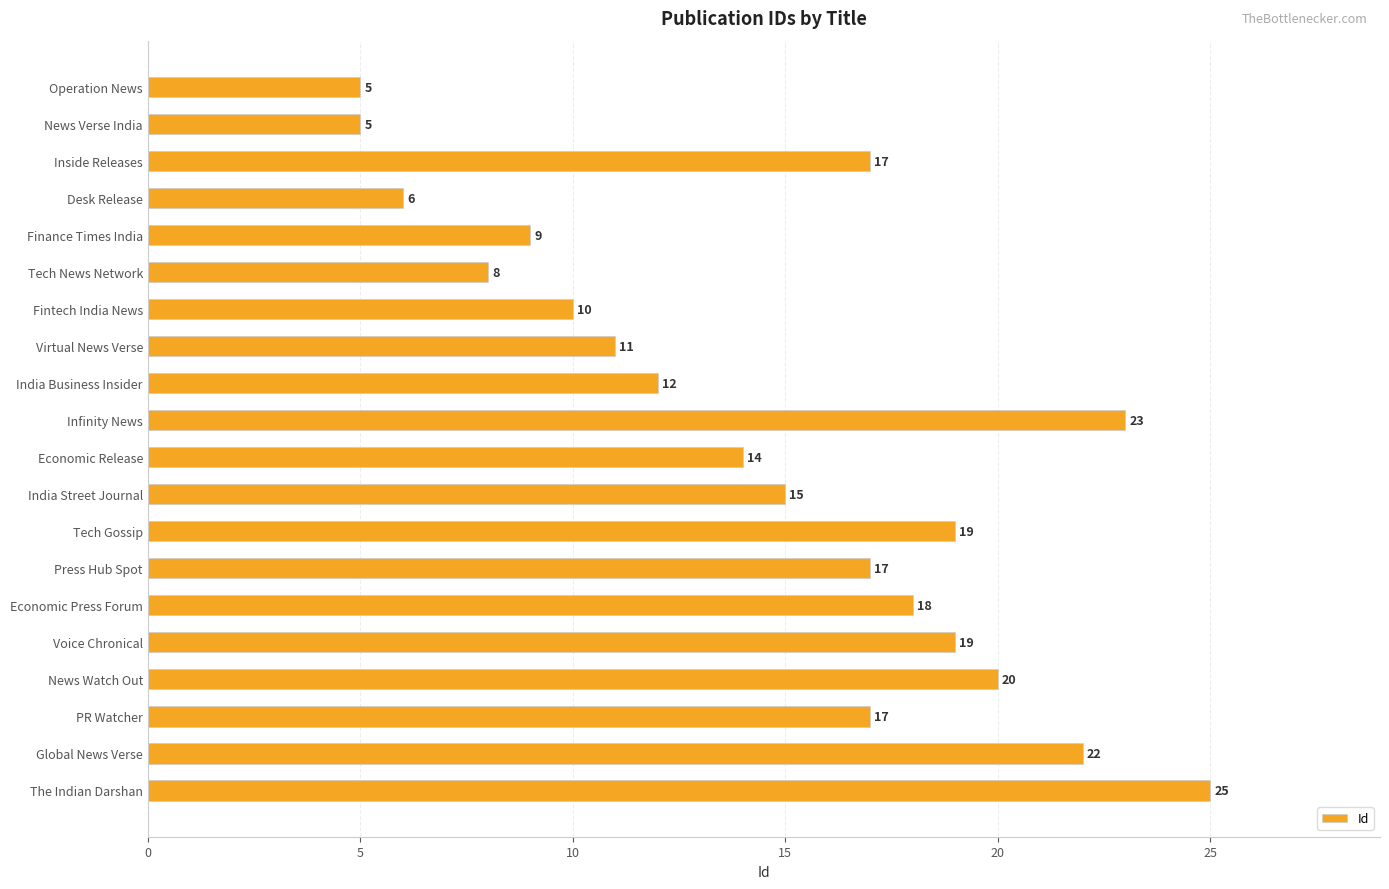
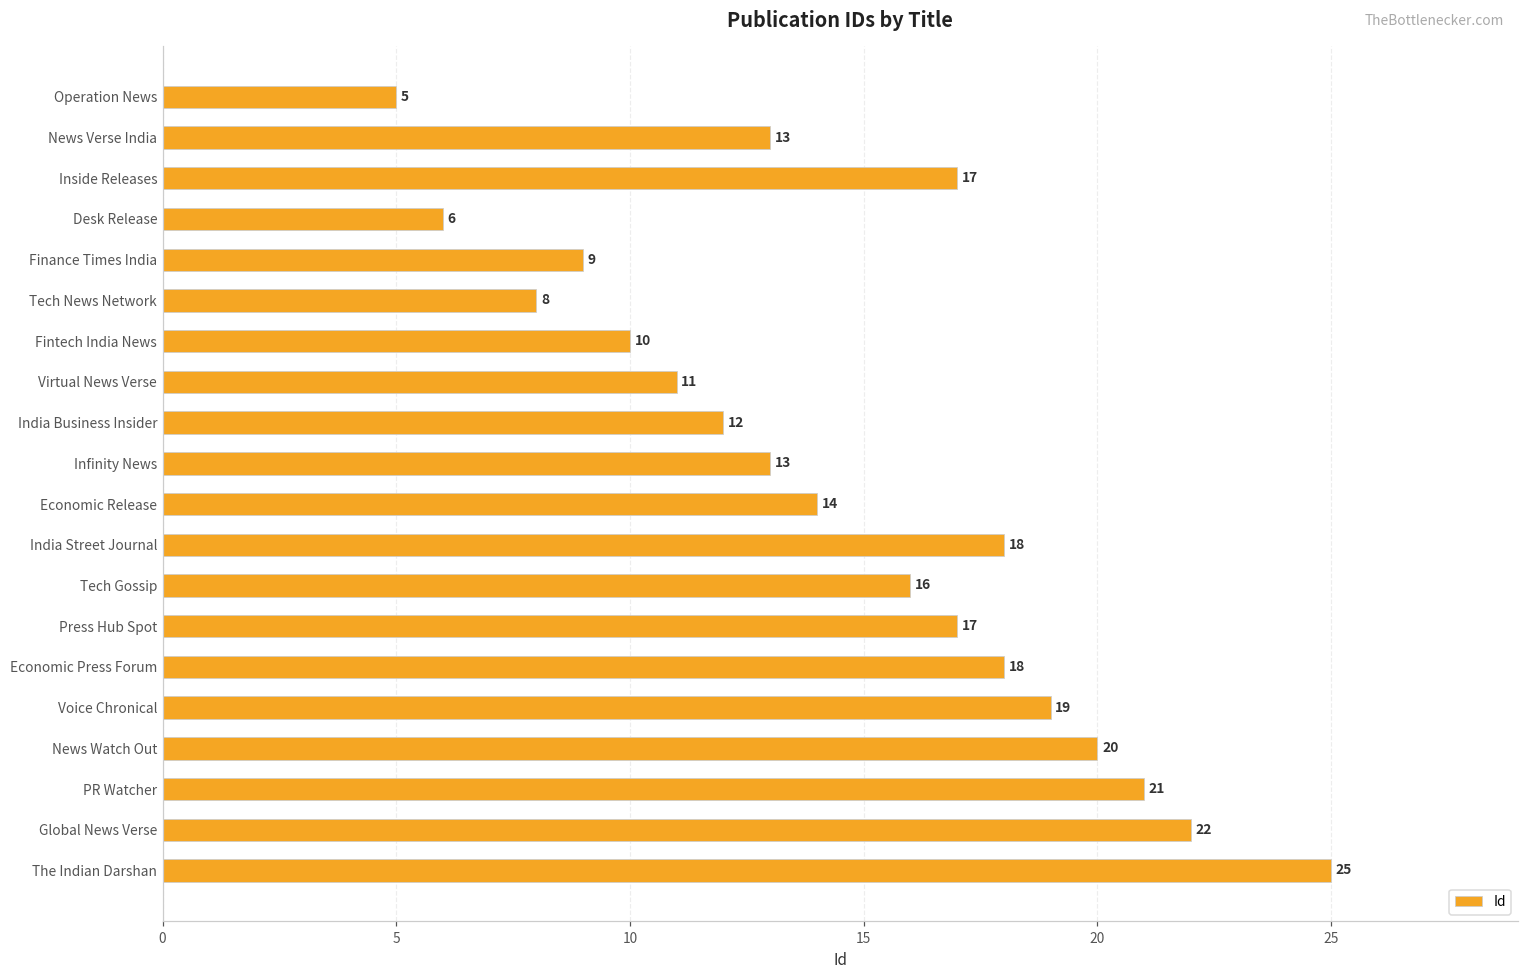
  {
    "Operation News": 5,
-   "News Verse India": 5,
+   "News Verse India": 13,
    "Inside Releases": 17,
    "Desk Release": 6,
    "Finance Times India": 9,
    "Tech News Network": 8,
    "Fintech India News": 10,
    "Virtual News Verse": 11,
    "India Business Insider": 12,
-   "Infinity News": 23,
+   "Infinity News": 13,
    "Economic Release": 14,
-   "India Street Journal": 15,
-   "Tech Gossip": 19,
+   "India Street Journal": 18,
+   "Tech Gossip": 16,
    "Press Hub Spot": 17,
    "Economic Press Forum": 18,
    "Voice Chronical": 19,
    "News Watch Out": 20,
-   "PR Watcher": 17,
+   "PR Watcher": 21,
    "Global News Verse": 22,
    "The Indian Darshan": 25
  }
